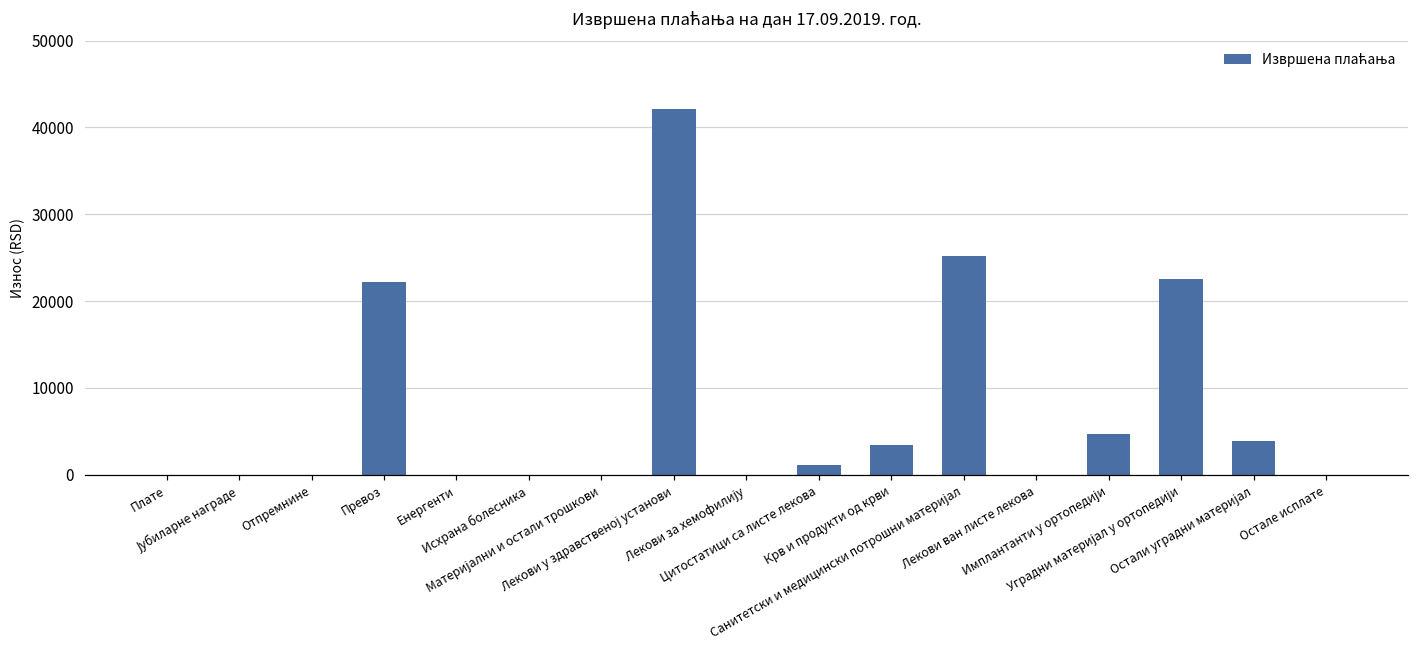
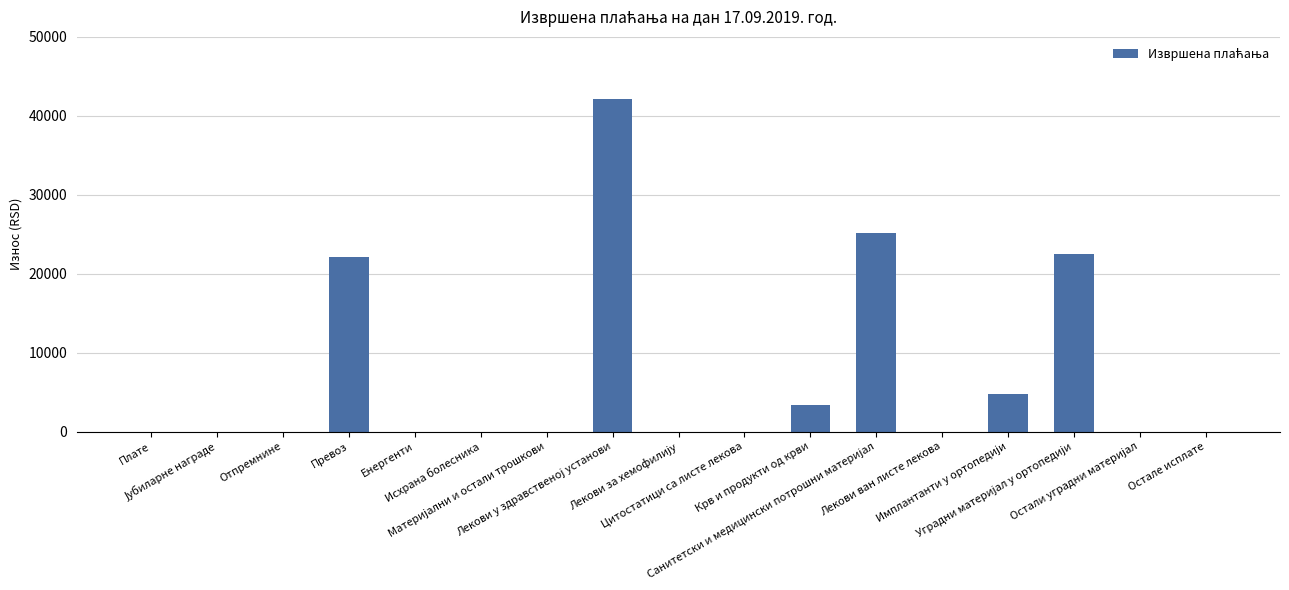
  {
    "Плате": 0,
    "Јубиларне награде": 0,
    "Отпремнине": 0,
    "Превоз": 22000,
    "Енергенти": 0,
    "Исхрана болесника": 0,
    "Материјални и остали трошкови": 0,
    "Лекови у здравственој установи": 42000,
    "Лекови за хемофилију": 0,
-   "Цитостатици са листе лекова": 1000,
+   "Цитостатици са листе лекова": 0,
    "Крв и продукти од крви": 3000,
    "Санитетски и медицински потрошни материјал": 25000,
    "Лекови ван листе лекова": 0,
    "Имплантанти у ортопедији": 5000,
    "Уградни материјал у ортопедији": 23000,
-   "Остали уградни материјал": 4000,
+   "Остали уградни материјал": 0,
    "Остале исплате": 0
  }
